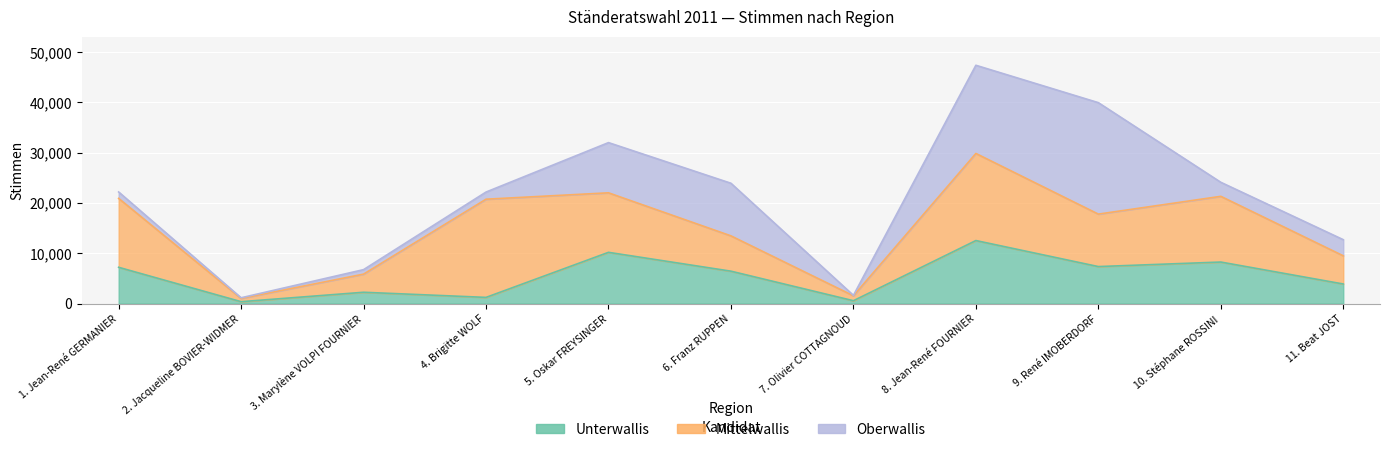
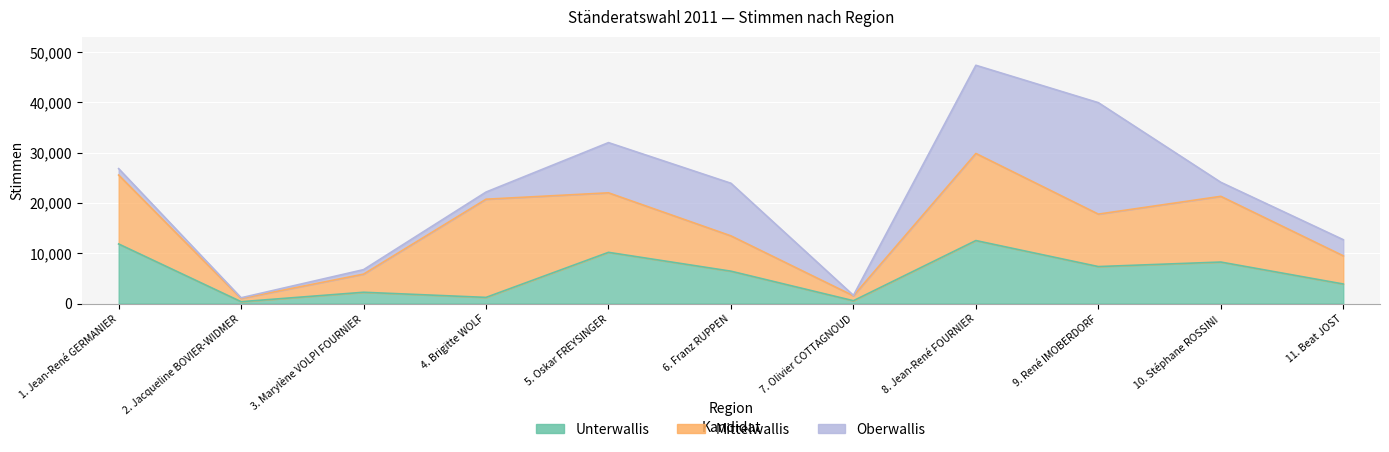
  {
    "Unterwallis": {
-     "1. Jean-René GERMANIER": "7,000",
+     "1. Jean-René GERMANIER": "12,000",
      "2. Jacqueline BOVIER-WIDMER": "0",
      "3. Marylène VOLPI FOURNIER": "2,000",
      "4. Brigitte WOLF": "1,000",
      "5. Oskar FREYSINGER": "10,000",
      "6. Franz RUPPEN": "6,000",
      "7. Olivier COTTAGNOUD": "1,000",
      "8. Jean-René FOURNIER": "13,000",
      "9. René IMOBERDORF": "7,000",
      "10. Stéphane ROSSINI": "8,000",
      "11. Beat JOST": "4,000"
    },
    "Mittelwallis": {
      "1. Jean-René GERMANIER": "14,000",
      "3. Marylène VOLPI FOURNIER": "4,000",
      "4. Brigitte WOLF": "20,000",
      "5. Oskar FREYSINGER": "12,000",
      "6. Franz RUPPEN": "7,000",
      "8. Jean-René FOURNIER": "17,000",
      "9. René IMOBERDORF": "10,000",
      "10. Stéphane ROSSINI": "13,000",
      "11. Beat JOST": "6,000"
    },
    "Oberwallis": {
      "1. Jean-René GERMANIER": "1,000",
      "3. Marylène VOLPI FOURNIER": "1,000",
      "4. Brigitte WOLF": "1,000",
      "5. Oskar FREYSINGER": "10,000",
      "6. Franz RUPPEN": "10,000",
      "8. Jean-René FOURNIER": "18,000",
      "9. René IMOBERDORF": "22,000",
      "10. Stéphane ROSSINI": "3,000",
      "11. Beat JOST": "3,000"
    }
  }
